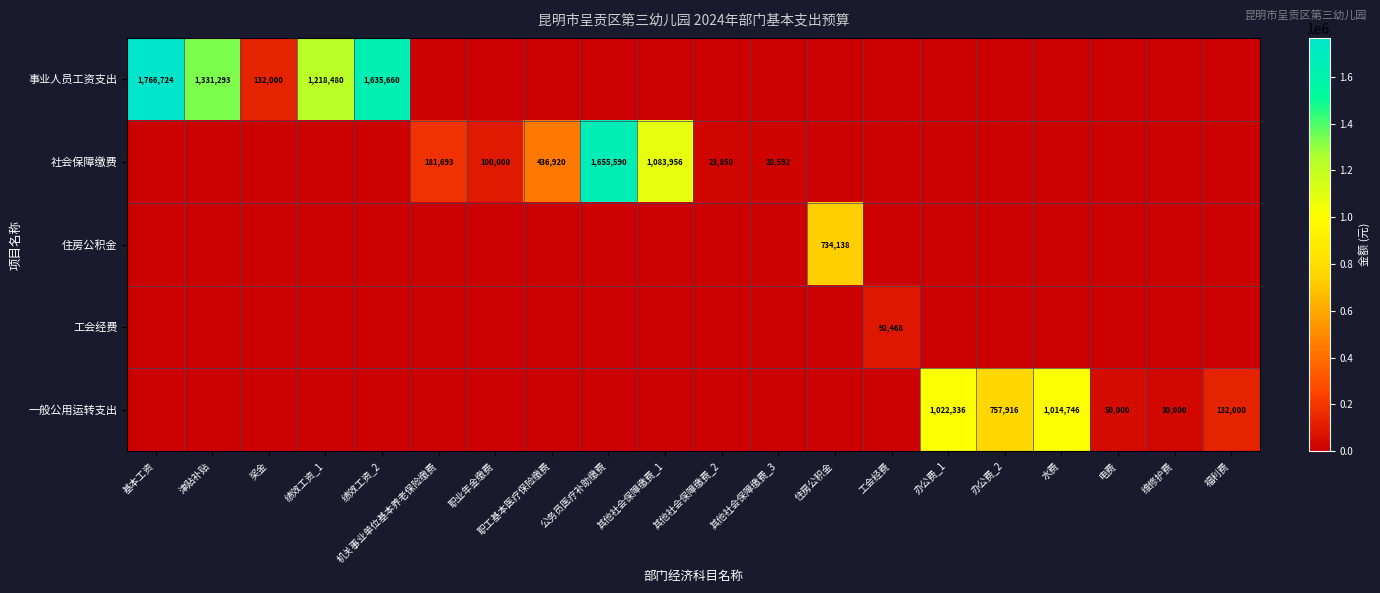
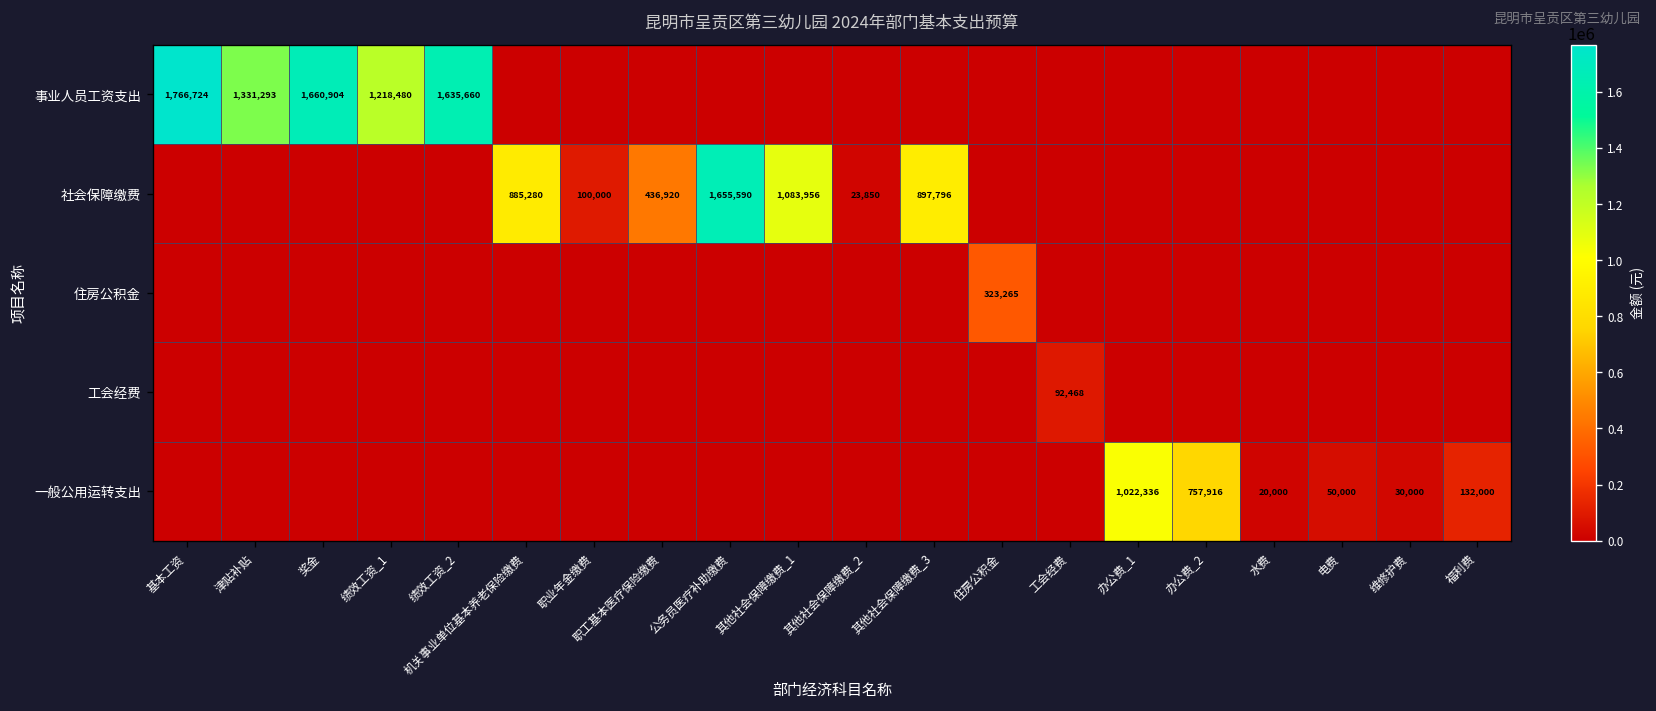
  {
    "事业人员工资支出": {
      "基本工资": "1,766,724",
      "津贴补贴": "1,331,293",
-     "奖金": "132,000",
+     "奖金": "1,660,904",
      "绩效工资_1": "1,218,480",
      "绩效工资_2": "1,635,660"
    },
    "社会保障缴费": {
-     "机关事业单位基本养老保险缴费": "181,693",
+     "机关事业单位基本养老保险缴费": "885,280",
      "职业年金缴费": "100,000",
      "职工基本医疗保险缴费": "436,920",
      "公务员医疗补助缴费": "1,655,590",
      "其他社会保障缴费_1": "1,083,956",
      "其他社会保障缴费_2": "23,850",
-     "其他社会保障缴费_3": "20,592"
+     "其他社会保障缴费_3": "897,796"
    },
    "住房公积金": {
-     "住房公积金": "734,138"
+     "住房公积金": "323,265"
    },
    "工会经费": {
      "工会经费": "92,468"
    },
    "一般公用运转支出": {
      "办公费_1": "1,022,336",
      "办公费_2": "757,916",
-     "水费": "1,014,746",
+     "水费": "20,000",
      "电费": "50,000",
      "维修护费": "30,000",
      "福利费": "132,000"
    }
  }
